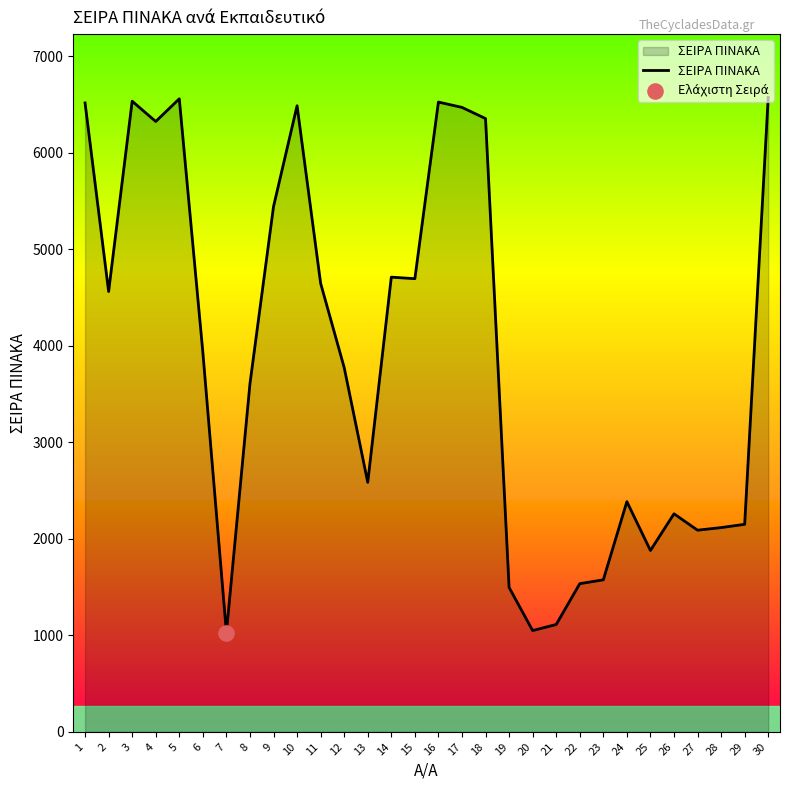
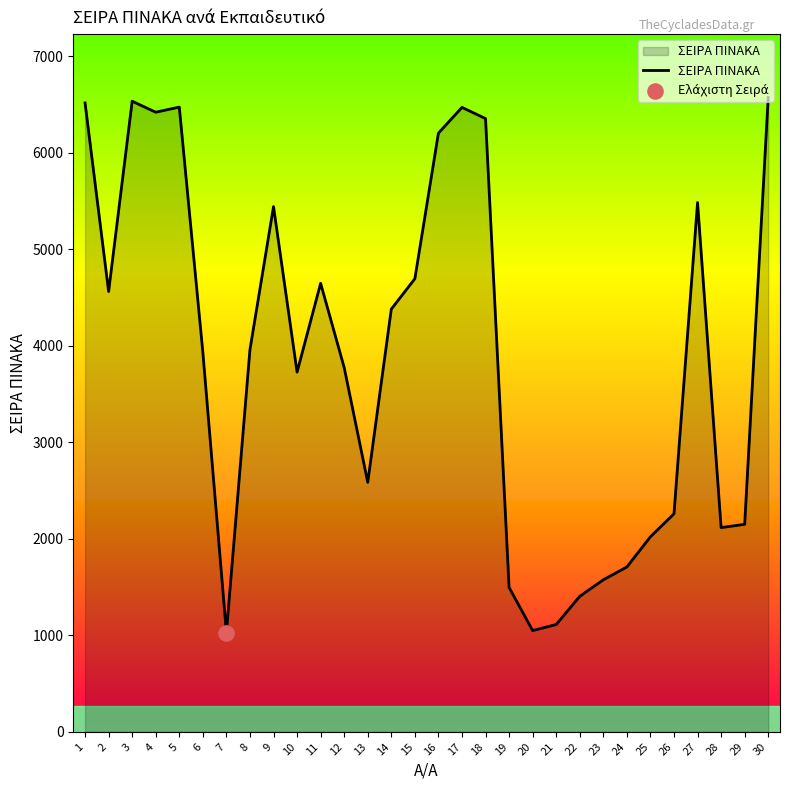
  {
    "ΣΕΙΡΑ ΠΙΝΑΚΑ": {
      "1": 6500,
      "2": 4600,
      "3": 6500,
-     "4": 6300,
-     "5": 6600,
+     "4": 6400,
+     "5": 6500,
      "6": 3900,
-     "8": 3600,
+     "8": 4000,
      "9": 5400,
-     "10": 6500,
+     "10": 3700,
      "11": 4600,
      "12": 3800,
      "13": 2600,
-     "14": 4700,
+     "14": 4400,
      "15": 4700,
-     "16": 6500,
+     "16": 6200,
      "17": 6500,
      "18": 6400,
      "19": 1500,
      "20": 1000,
      "21": 1100,
-     "22": 1500,
+     "22": 1400,
      "23": 1600,
-     "24": 2400,
-     "25": 1900,
+     "24": 1700,
+     "25": 2000,
      "26": 2300,
-     "27": 2100,
+     "27": 5500,
      "28": 2100,
      "29": 2200
    }
  }
